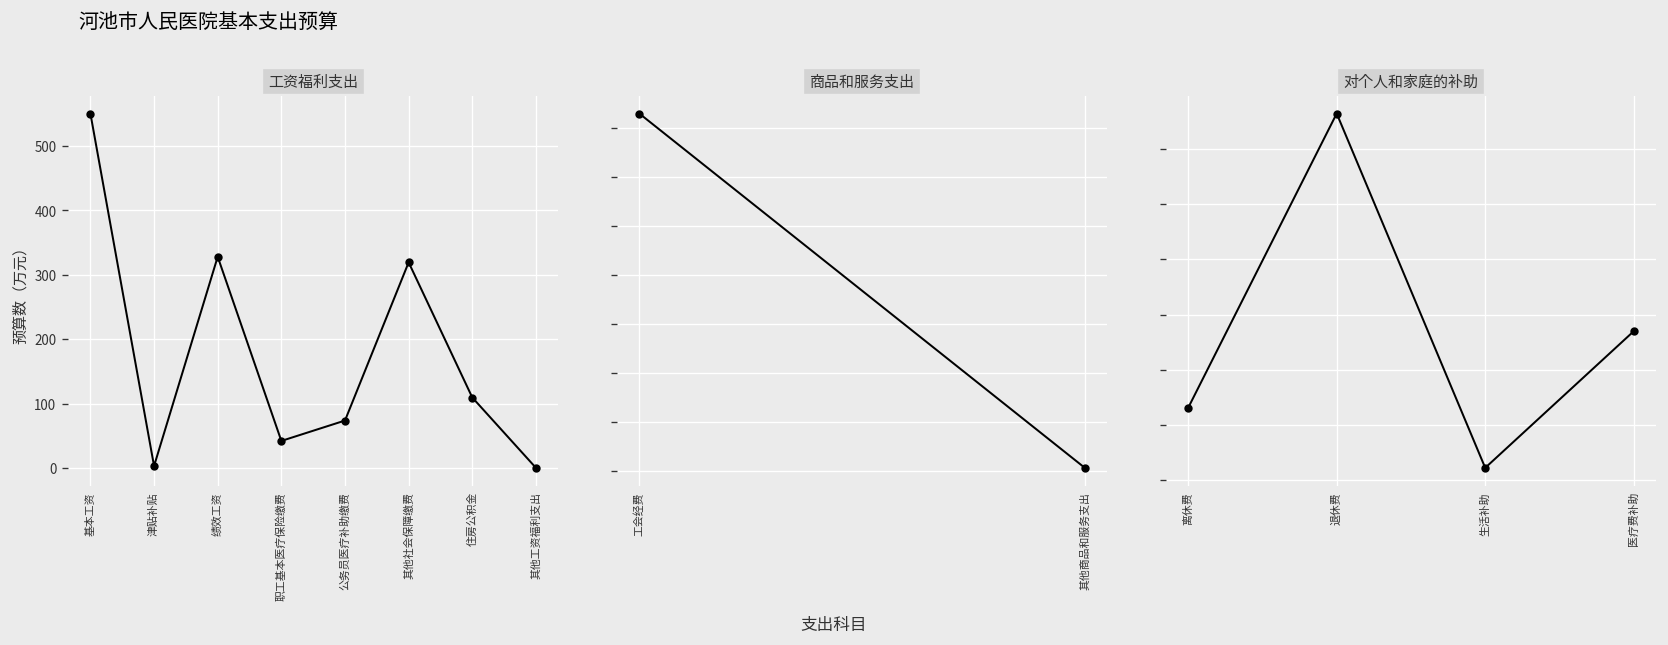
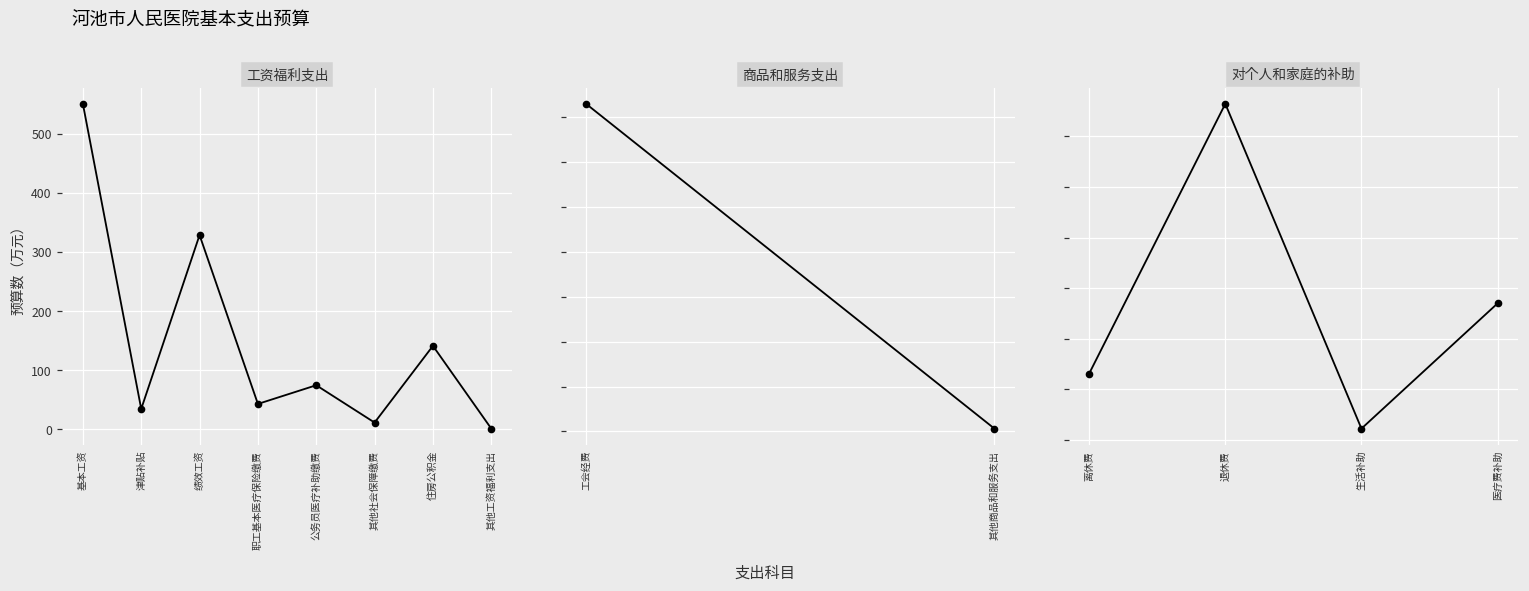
  {
    "工资福利支出": {
      "基本工资": 550,
-     "津贴补贴": 0,
+     "津贴补贴": 30,
      "绩效工资": 330,
      "职工基本医疗保险缴费": 40,
      "公务员医疗补助缴费": 70,
-     "其他社会保障缴费": 320,
-     "住房公积金": 110,
+     "其他社会保障缴费": 10,
+     "住房公积金": 140,
      "其他工资福利支出": 0
    }
  }
